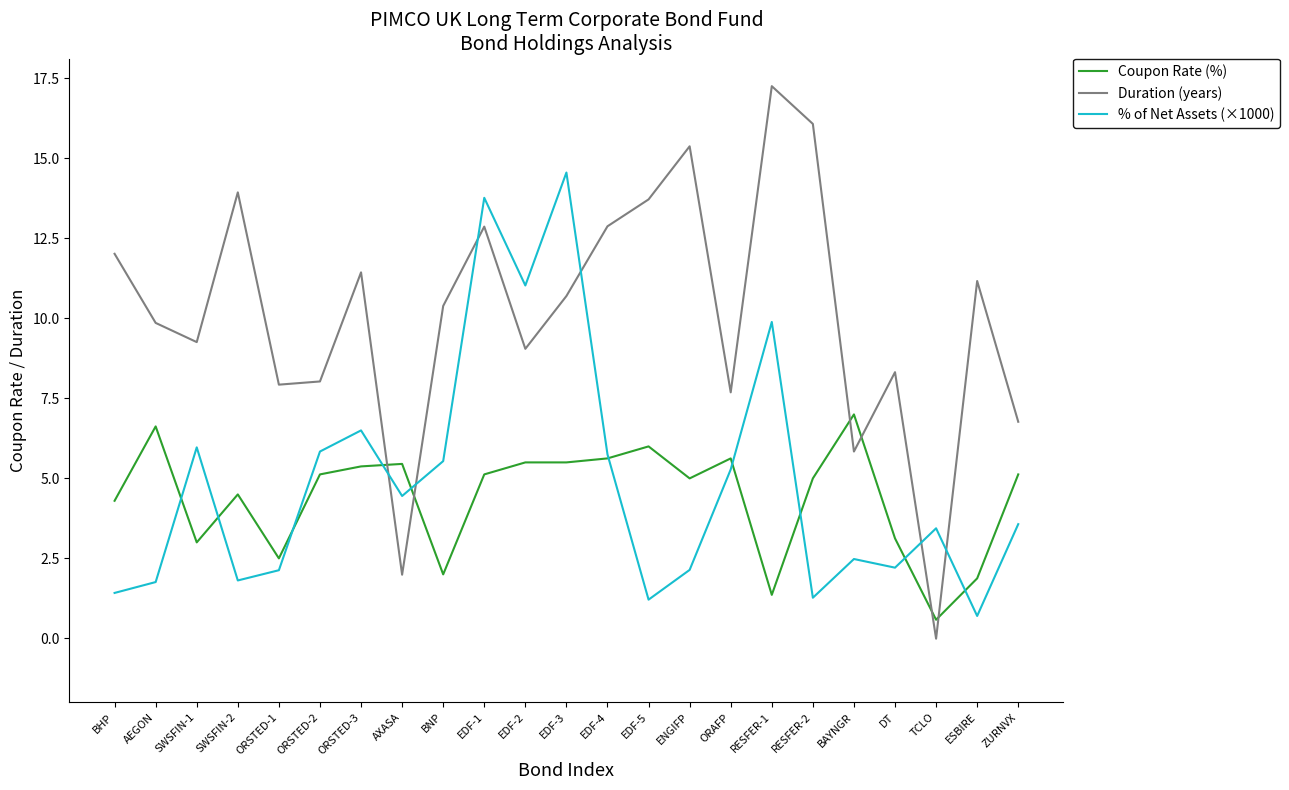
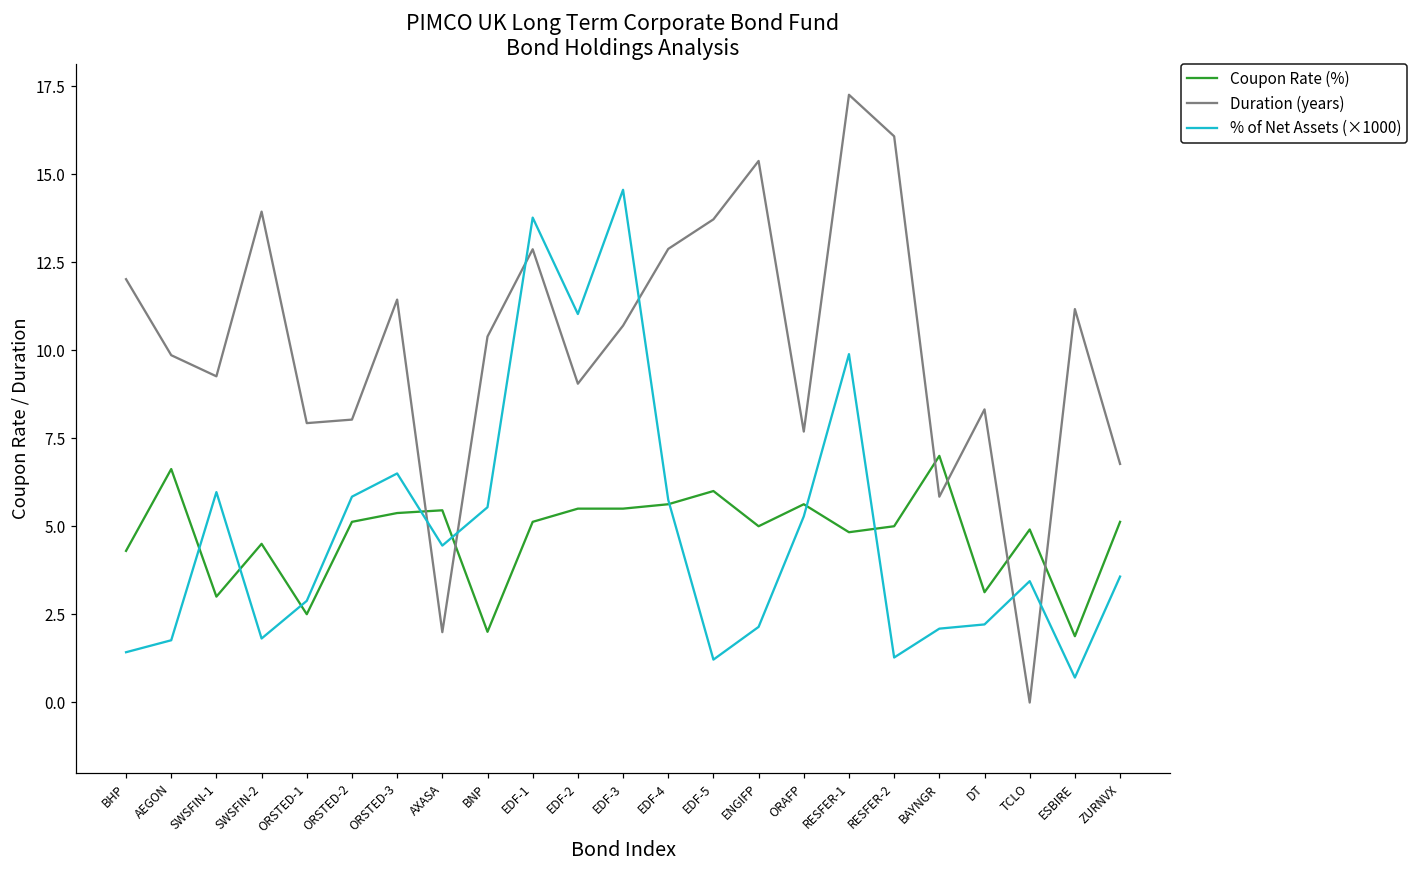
  {
    "Coupon Rate (%)": {
      "BHP": 4.3,
      "AEGON": 6.6,
      "SWSFIN-1": 3.0,
      "SWSFIN-2": 4.5,
      "ORSTED-1": 2.5,
      "ORSTED-2": 5.1,
      "ORSTED-3": 5.4,
      "AXASA": 5.5,
      "BNP": 2.0,
      "EDF-1": 5.1,
      "EDF-2": 5.5,
      "EDF-3": 5.5,
      "EDF-4": 5.6,
      "EDF-5": 6.0,
      "ENGIFP": 5.0,
      "ORAFP": 5.6,
-     "RESFER-1": 1.4,
+     "RESFER-1": 4.8,
      "RESFER-2": 5.0,
      "BAYNGR": 7.0,
      "DT": 3.1,
-     "TCLO": 0.6,
+     "TCLO": 4.9,
      "ESBIRE": 1.9,
      "ZURNVX": 5.1
    },
    "Duration (years)": {
      "BHP": 12.0,
      "AEGON": 9.9,
      "SWSFIN-1": 9.3,
      "SWSFIN-2": 13.9,
      "ORSTED-1": 7.9,
      "ORSTED-2": 8.0,
      "ORSTED-3": 11.4,
      "AXASA": 2.0,
      "BNP": 10.4,
      "EDF-1": 12.9,
      "EDF-2": 9.1,
      "EDF-3": 10.7,
      "EDF-4": 12.9,
      "EDF-5": 13.7,
      "ENGIFP": 15.4,
      "ORAFP": 7.7,
      "RESFER-1": 17.3,
      "RESFER-2": 16.1,
      "BAYNGR": 5.8,
      "DT": 8.3,
      "TCLO": 0.0,
      "ESBIRE": 11.2,
      "ZURNVX": 6.8
    },
    "% of Net Assets (×1000)": {
      "BHP": 1.4,
      "AEGON": 1.8,
      "SWSFIN-1": 6.0,
      "SWSFIN-2": 1.8,
-     "ORSTED-1": 2.1,
+     "ORSTED-1": 2.9,
      "ORSTED-2": 5.8,
      "ORSTED-3": 6.5,
      "AXASA": 4.5,
      "BNP": 5.5,
      "EDF-1": 13.8,
      "EDF-2": 11.0,
      "EDF-3": 14.6,
      "EDF-4": 5.8,
      "EDF-5": 1.2,
      "ENGIFP": 2.1,
      "ORAFP": 5.3,
      "RESFER-1": 9.9,
      "RESFER-2": 1.3,
-     "BAYNGR": 2.5,
+     "BAYNGR": 2.1,
      "DT": 2.2,
      "TCLO": 3.4,
      "ESBIRE": 0.7,
      "ZURNVX": 3.6
    }
  }
